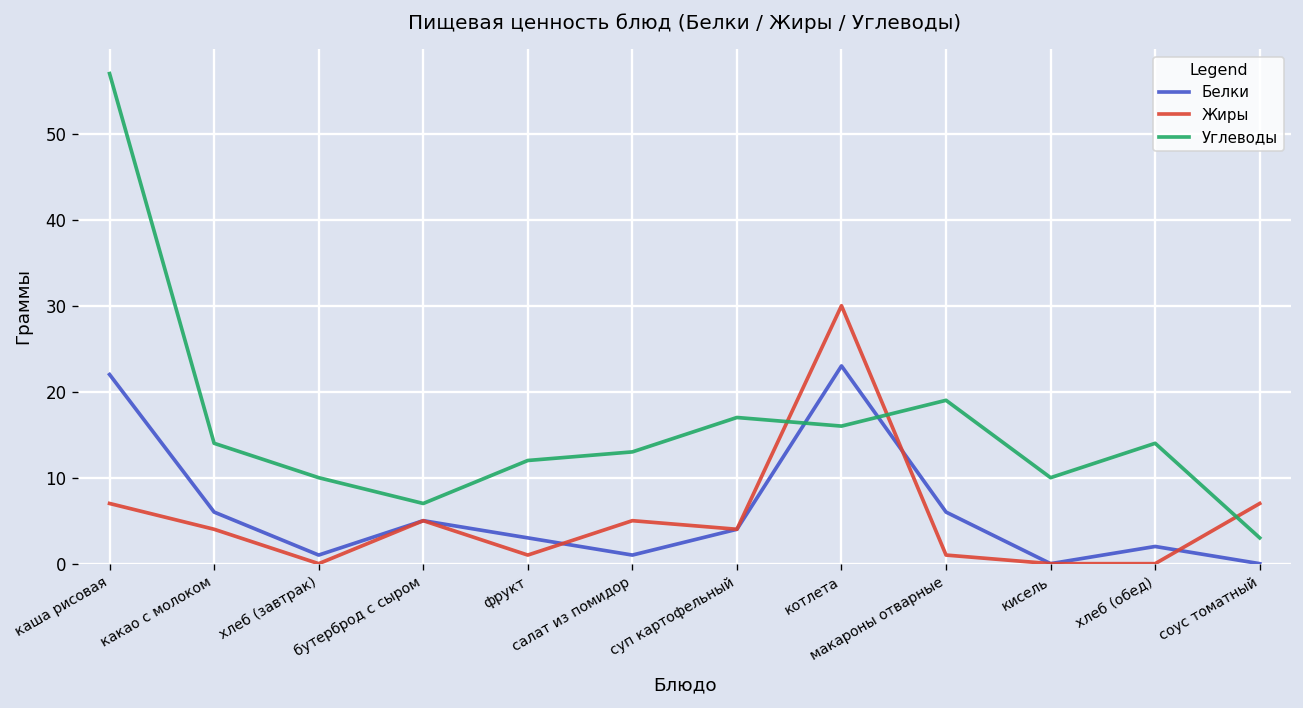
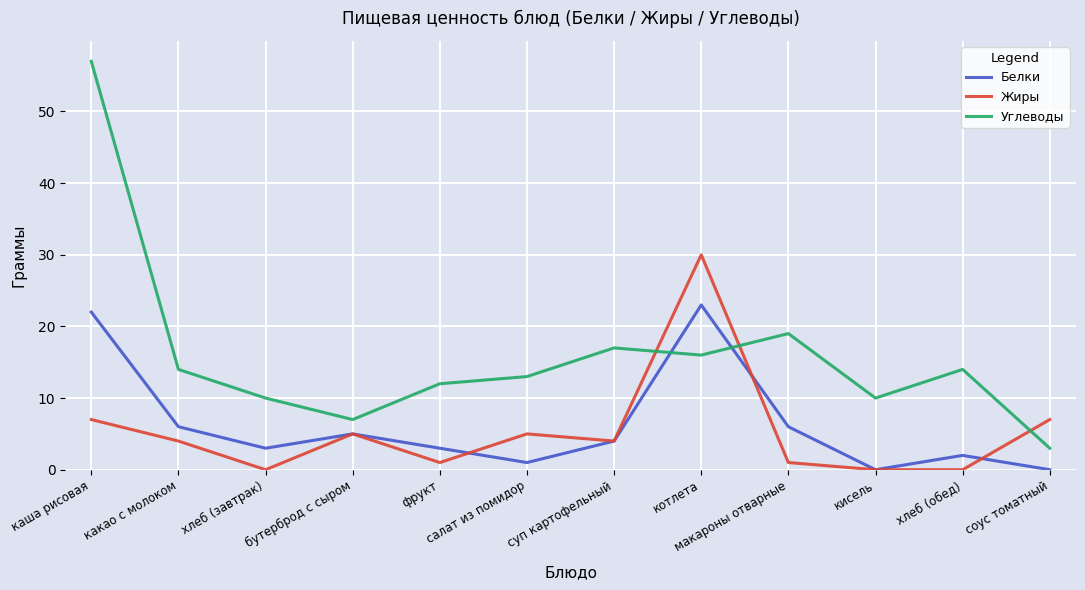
  {
    "Белки": {
      "каша рисовая": 22,
      "какао с молоком": 6,
-     "хлеб (завтрак)": 1,
+     "хлеб (завтрак)": 3,
      "фрукт": 3,
      "салат из помидор": 1,
      "котлета": 23,
      "макароны отварные": 6,
      "хлеб (обед)": 2,
      "соус томатный": 0
    },
    "Жиры": {
      "каша рисовая": 7,
      "какао с молоком": 4,
      "хлеб (завтрак)": 0,
      "фрукт": 1,
      "салат из помидор": 5,
      "котлета": 30,
      "макароны отварные": 1,
      "хлеб (обед)": 0,
      "соус томатный": 7
    },
    "Углеводы": {
      "каша рисовая": 57,
      "какао с молоком": 14,
      "хлеб (завтрак)": 10,
      "бутерброд с сыром": 7,
      "фрукт": 12,
      "салат из помидор": 13,
      "суп картофельный": 17,
      "котлета": 16,
      "макароны отварные": 19,
      "кисель": 10,
      "хлеб (обед)": 14,
      "соус томатный": 3
    }
  }
